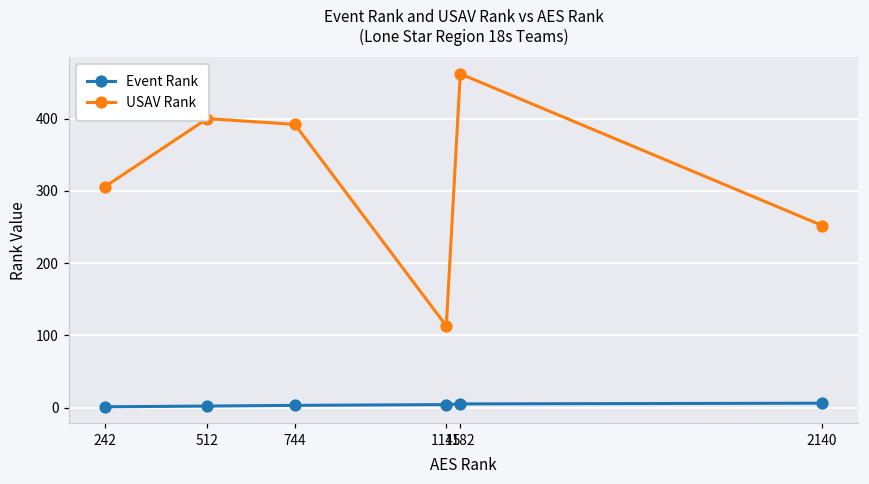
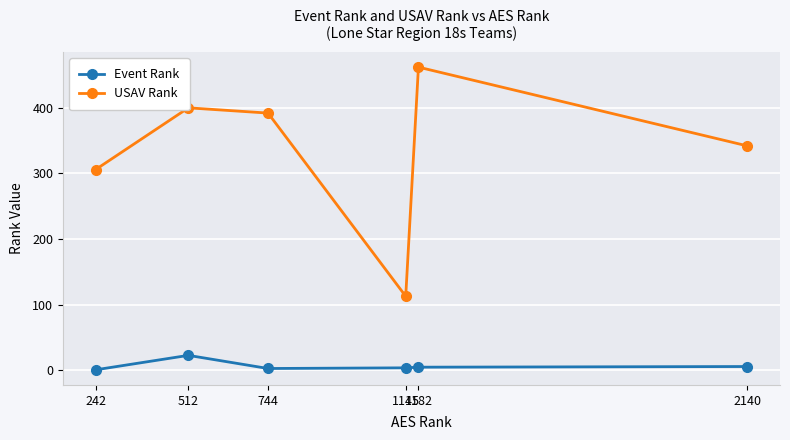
  {
    "Event Rank": {
      "242": 0,
-     "512": 0,
+     "512": 20,
      "744": 0,
      "2140": 10
    },
    "USAV Rank": {
      "242": 310,
      "744": 390,
-     "2140": 250
+     "2140": 340
    }
  }
